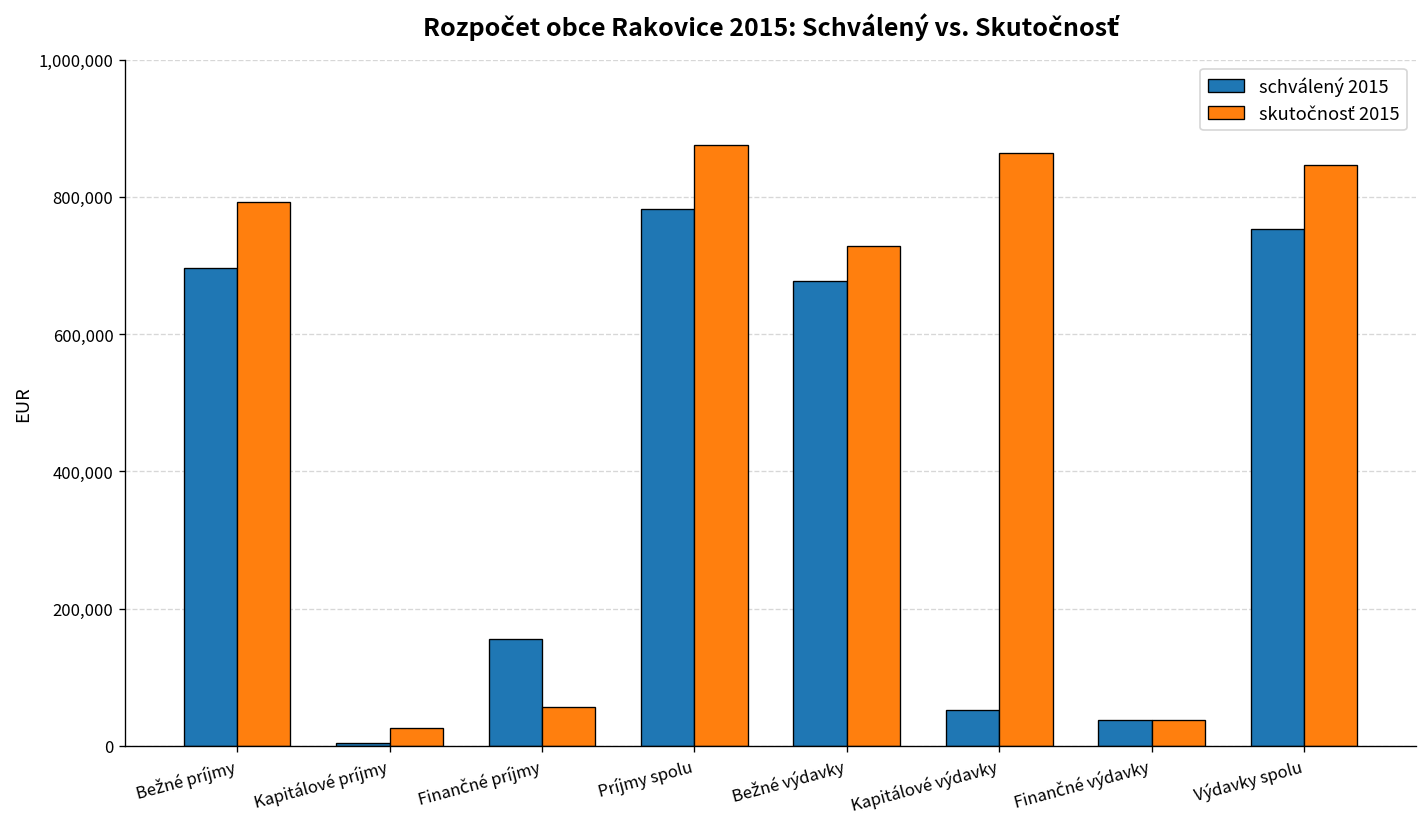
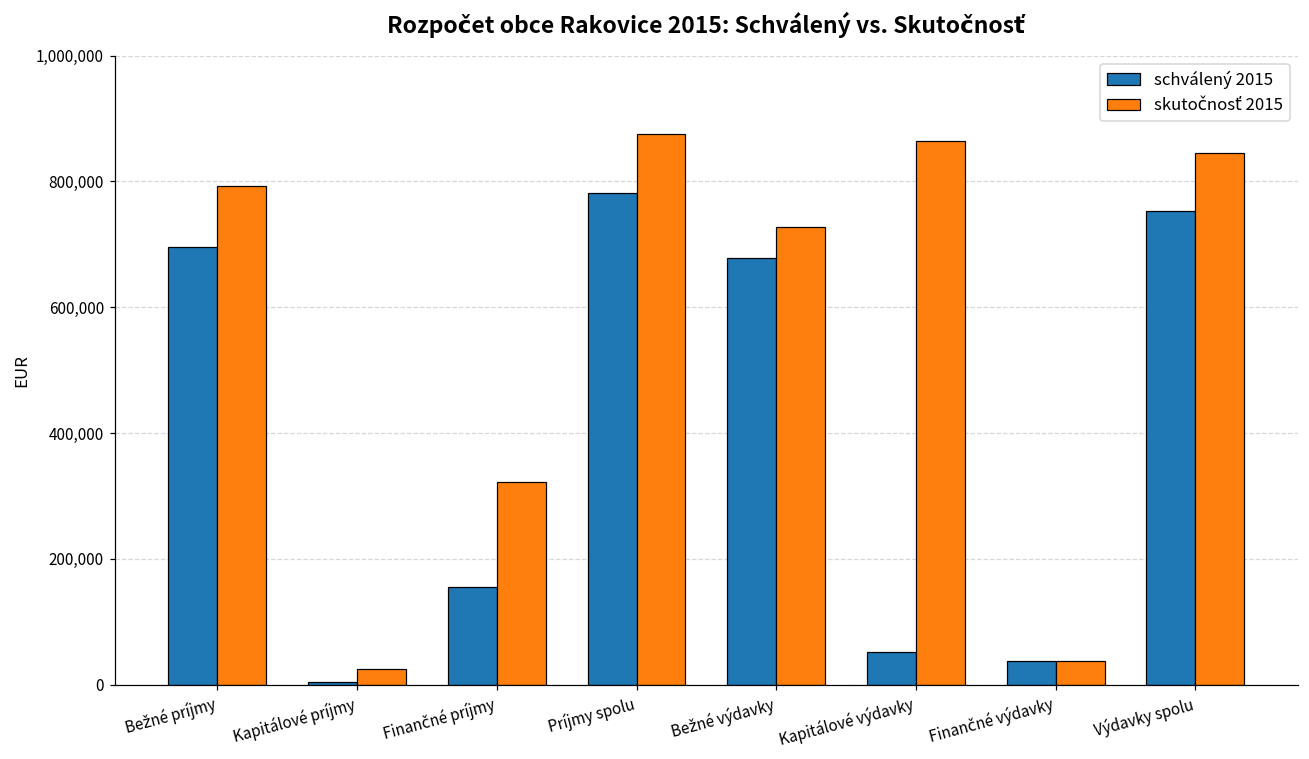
  {
    "schválený 2015": {
      "Bežné príjmy": "700,000",
      "Kapitálové príjmy": "10,000",
      "Finančné príjmy": "160,000",
      "Príjmy spolu": "780,000",
      "Bežné výdavky": "680,000",
      "Kapitálové výdavky": "50,000",
      "Finančné výdavky": "40,000",
      "Výdavky spolu": "750,000"
    },
    "skutočnosť 2015": {
      "Bežné príjmy": "790,000",
      "Kapitálové príjmy": "30,000",
-     "Finančné príjmy": "60,000",
+     "Finančné príjmy": "320,000",
      "Príjmy spolu": "880,000",
      "Bežné výdavky": "730,000",
      "Kapitálové výdavky": "860,000",
      "Finančné výdavky": "40,000",
      "Výdavky spolu": "850,000"
    }
  }
